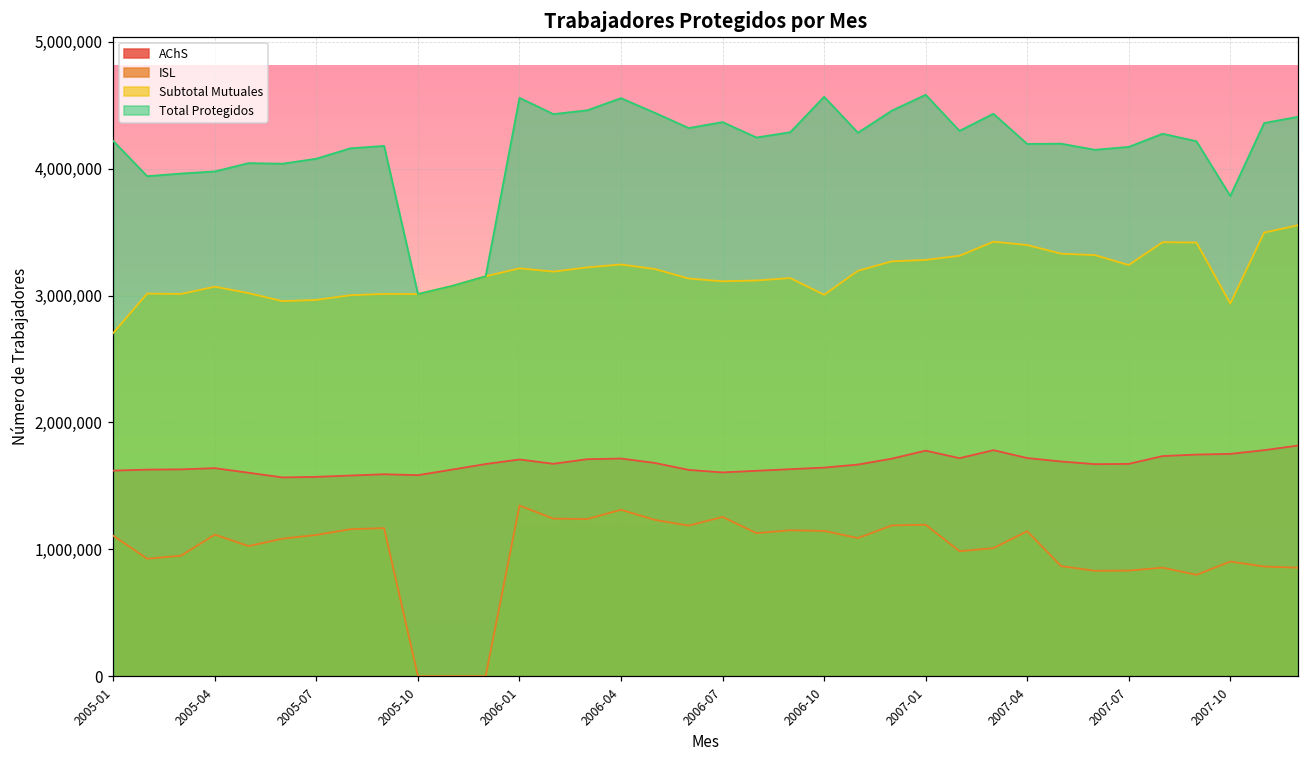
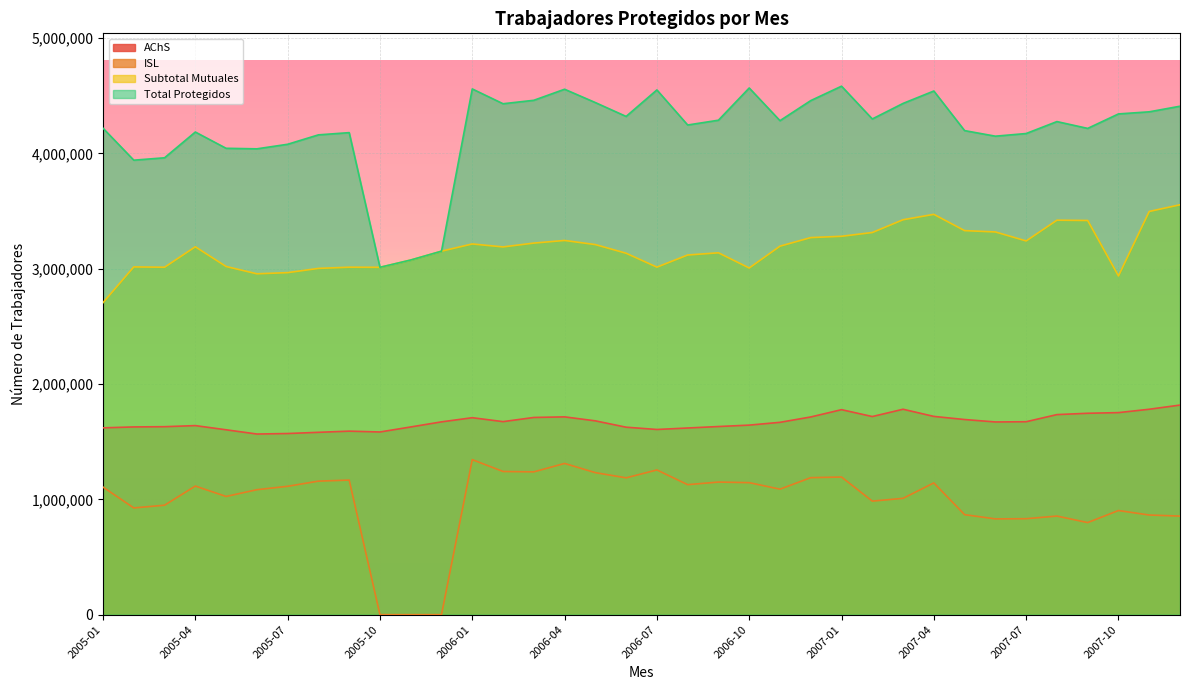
  {
    "Subtotal Mutuales": {
      "2005-01": "2,710,000",
-     "2005-04": "3,070,000",
+     "2005-04": "3,190,000",
      "2005-07": "2,970,000",
      "2006-01": "3,220,000",
      "2006-04": "3,250,000",
-     "2006-07": "3,110,000",
+     "2006-07": "3,010,000",
      "2006-10": "3,010,000",
      "2007-01": "3,280,000",
-     "2007-04": "3,400,000",
+     "2007-04": "3,470,000",
      "2007-07": "3,240,000",
      "2007-10": "2,940,000"
    },
    "Total Protegidos": {
      "2005-01": "4,220,000",
-     "2005-04": "3,980,000",
+     "2005-04": "4,190,000",
      "2005-07": "4,080,000",
      "2006-01": "4,560,000",
      "2006-04": "4,560,000",
-     "2006-07": "4,370,000",
+     "2006-07": "4,550,000",
      "2006-10": "4,570,000",
      "2007-01": "4,580,000",
-     "2007-04": "4,200,000",
+     "2007-04": "4,540,000",
      "2007-07": "4,170,000",
-     "2007-10": "3,790,000"
+     "2007-10": "4,340,000"
    }
  }
